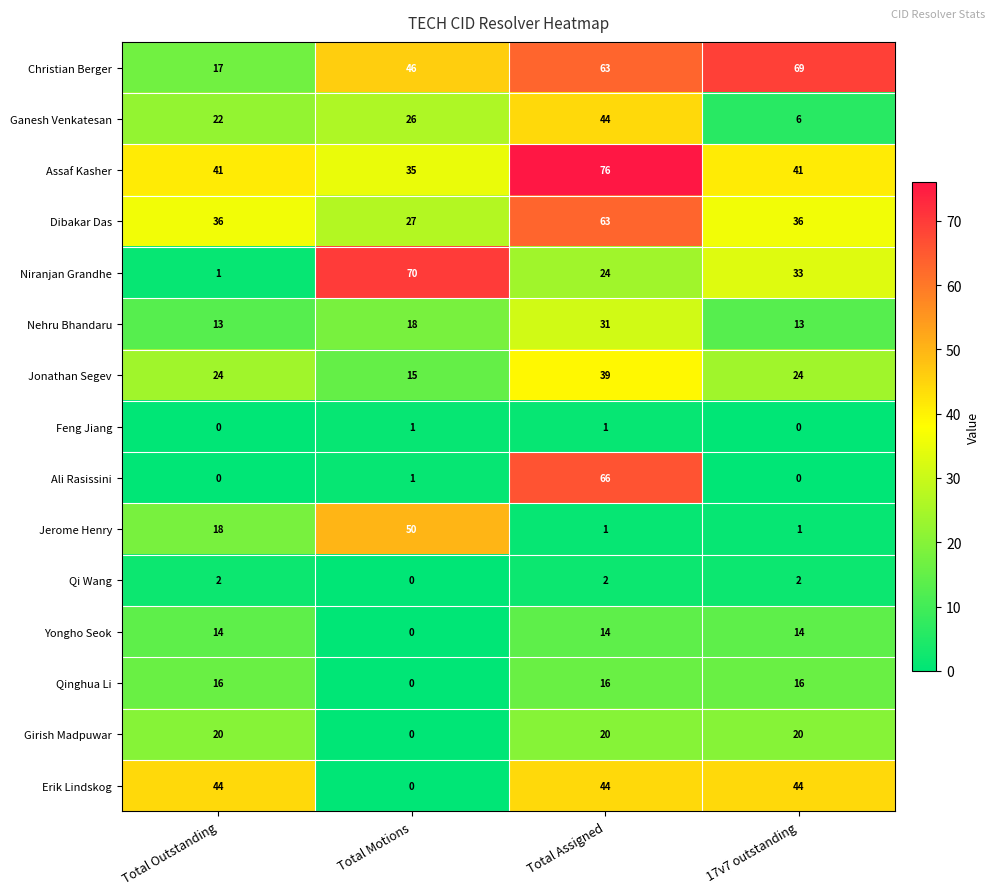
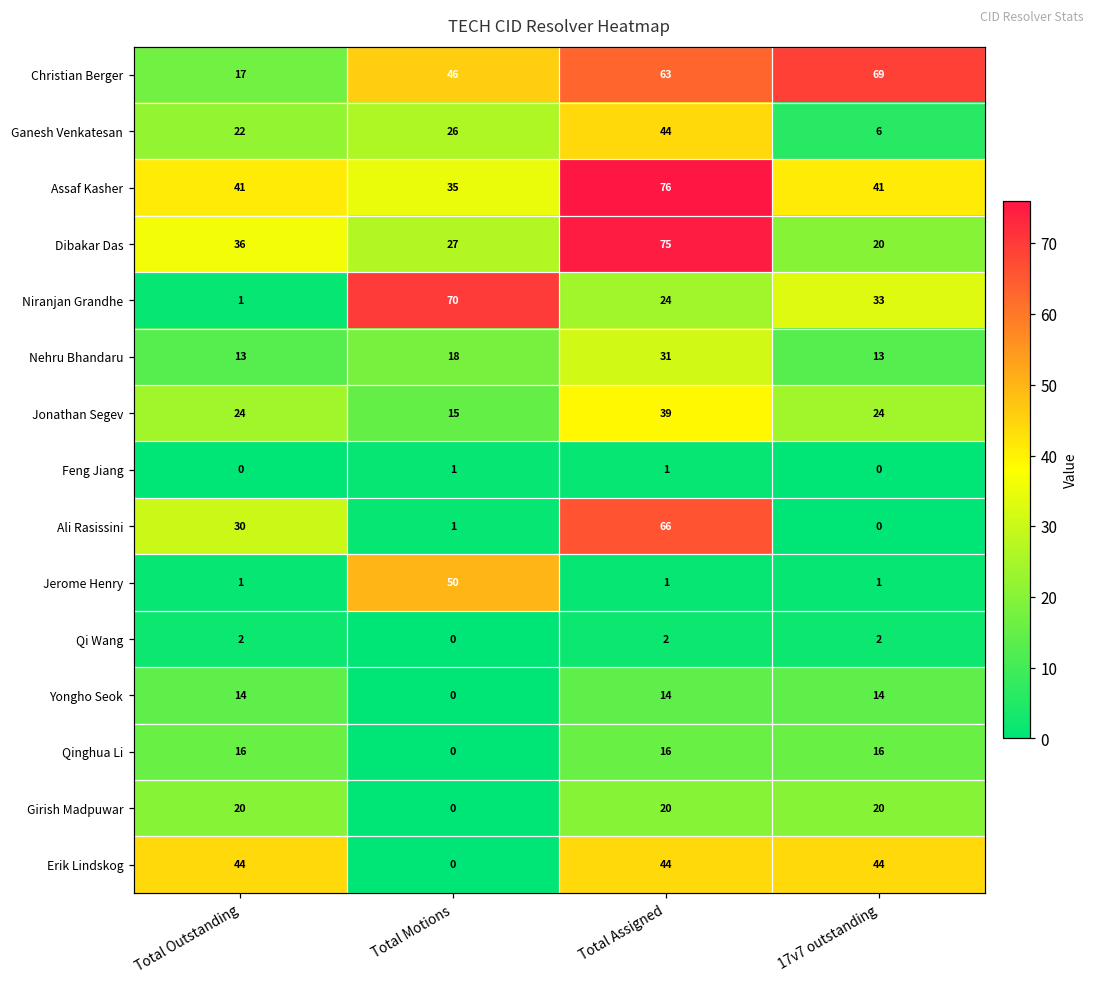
  {
    "Christian Berger": {
      "Total Outstanding": 17,
      "Total Motions": 46,
      "Total Assigned": 63,
      "17v7 outstanding": 69
    },
    "Ganesh Venkatesan": {
      "Total Outstanding": 22,
      "Total Motions": 26,
      "Total Assigned": 44,
      "17v7 outstanding": 6
    },
    "Assaf Kasher": {
      "Total Outstanding": 41,
      "Total Motions": 35,
      "Total Assigned": 76,
      "17v7 outstanding": 41
    },
    "Dibakar Das": {
      "Total Outstanding": 36,
      "Total Motions": 27,
-     "Total Assigned": 63,
-     "17v7 outstanding": 36
+     "Total Assigned": 75,
+     "17v7 outstanding": 20
    },
    "Niranjan Grandhe": {
      "Total Outstanding": 1,
      "Total Motions": 70,
      "Total Assigned": 24,
      "17v7 outstanding": 33
    },
    "Nehru Bhandaru": {
      "Total Outstanding": 13,
      "Total Motions": 18,
      "Total Assigned": 31,
      "17v7 outstanding": 13
    },
    "Jonathan Segev": {
      "Total Outstanding": 24,
      "Total Motions": 15,
      "Total Assigned": 39,
      "17v7 outstanding": 24
    },
    "Feng Jiang": {
      "Total Outstanding": 0,
      "Total Motions": 1,
      "Total Assigned": 1,
      "17v7 outstanding": 0
    },
    "Ali Rasissini": {
-     "Total Outstanding": 0,
+     "Total Outstanding": 30,
      "Total Motions": 1,
      "Total Assigned": 66,
      "17v7 outstanding": 0
    },
    "Jerome Henry": {
-     "Total Outstanding": 18,
+     "Total Outstanding": 1,
      "Total Motions": 50,
      "Total Assigned": 1,
      "17v7 outstanding": 1
    },
    "Qi Wang": {
      "Total Outstanding": 2,
      "Total Motions": 0,
      "Total Assigned": 2,
      "17v7 outstanding": 2
    },
    "Yongho Seok": {
      "Total Outstanding": 14,
      "Total Motions": 0,
      "Total Assigned": 14,
      "17v7 outstanding": 14
    },
    "Qinghua Li": {
      "Total Outstanding": 16,
      "Total Motions": 0,
      "Total Assigned": 16,
      "17v7 outstanding": 16
    },
    "Girish Madpuwar": {
      "Total Outstanding": 20,
      "Total Motions": 0,
      "Total Assigned": 20,
      "17v7 outstanding": 20
    },
    "Erik Lindskog": {
      "Total Outstanding": 44,
      "Total Motions": 0,
      "Total Assigned": 44,
      "17v7 outstanding": 44
    }
  }
